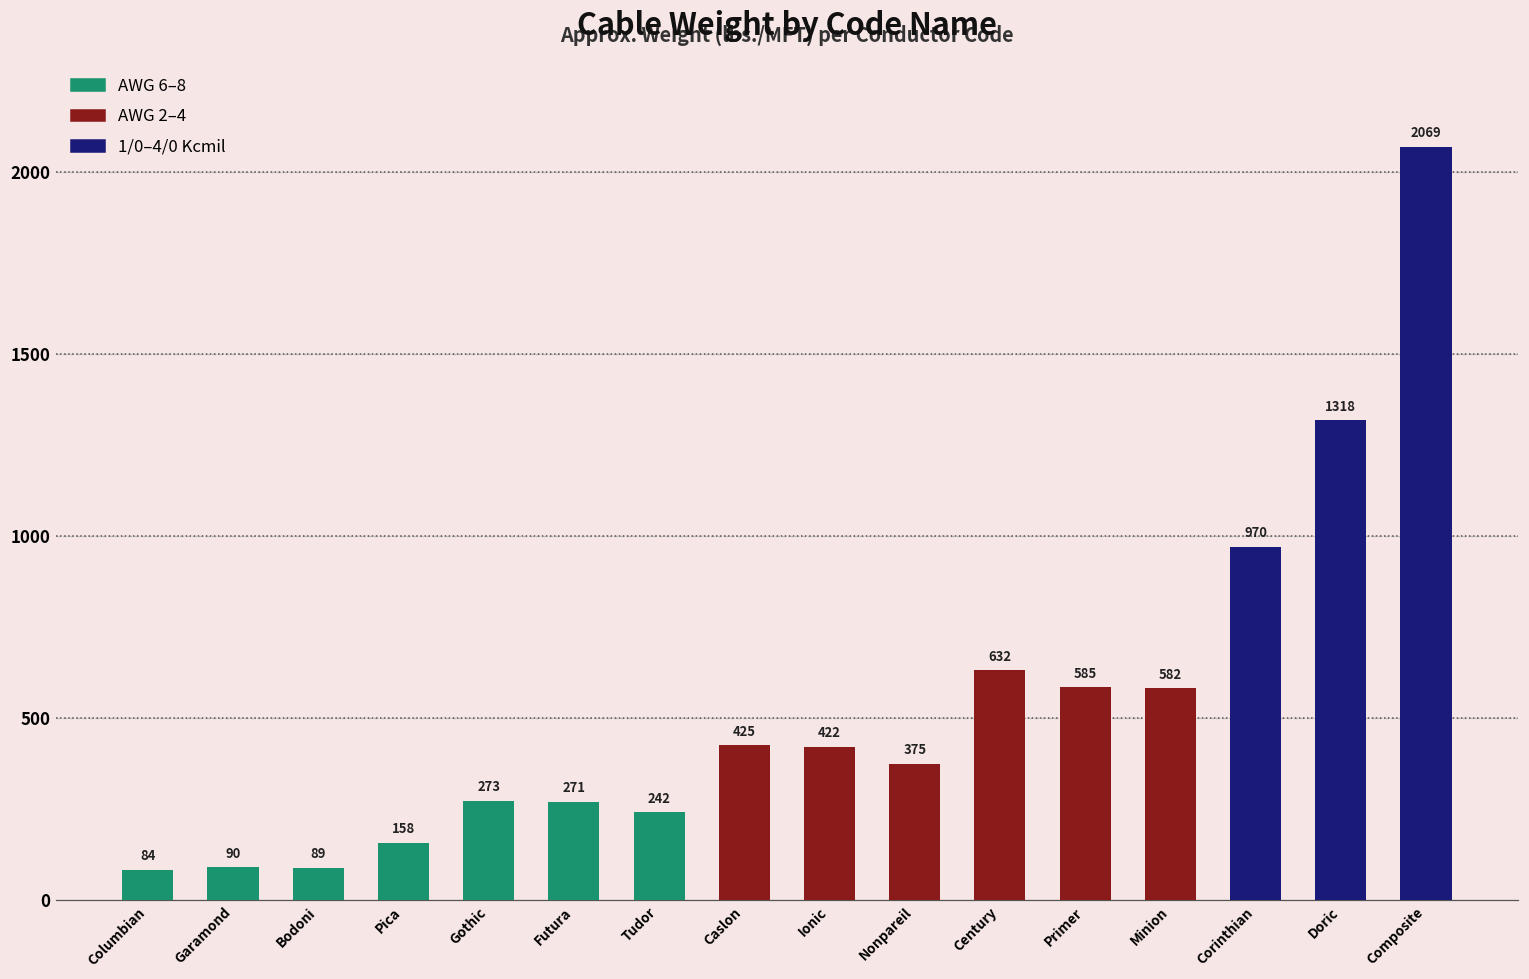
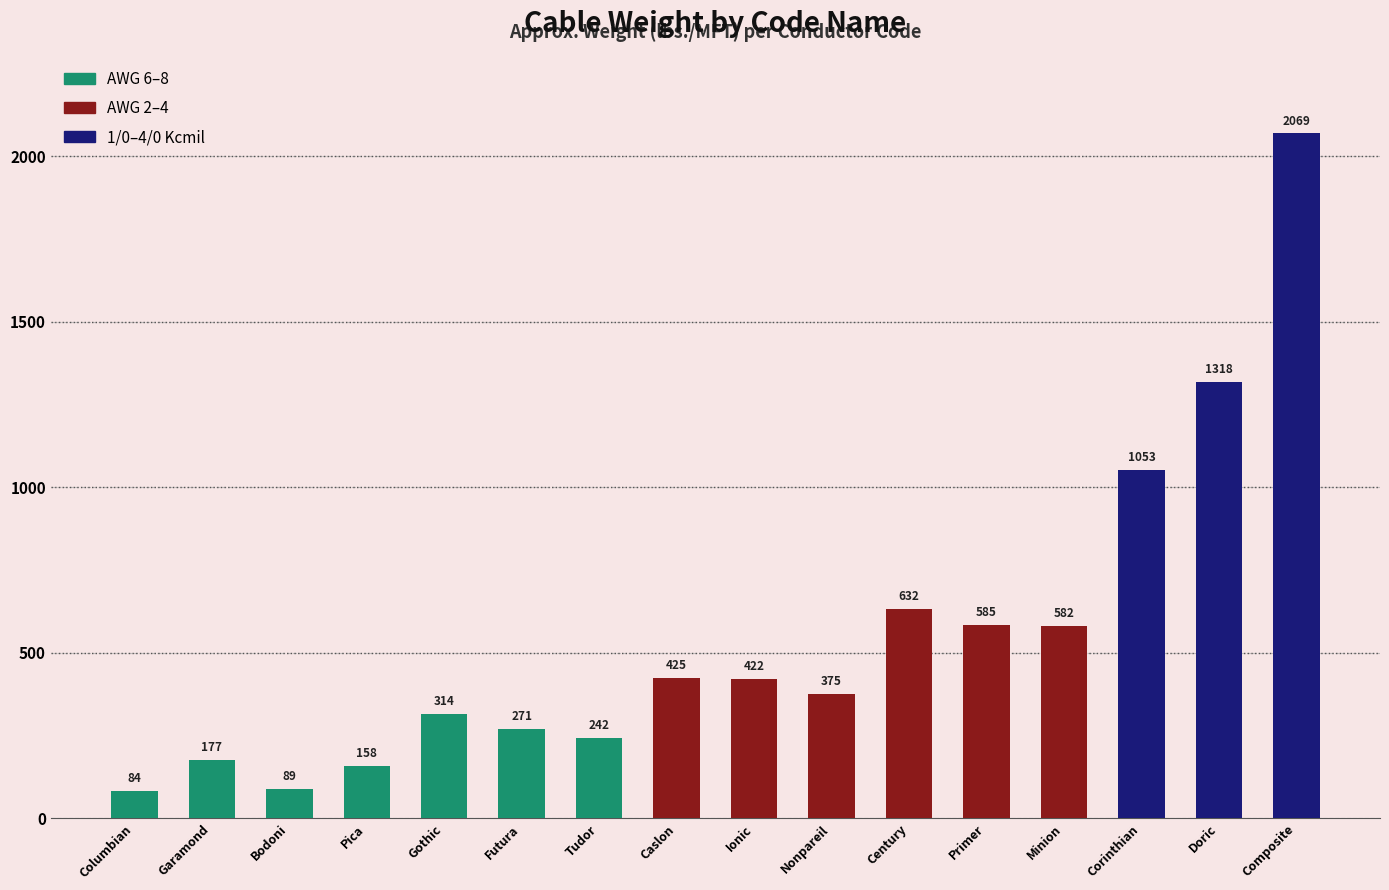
  {
    "Columbian": 84,
-   "Garamond": 90,
+   "Garamond": 177,
    "Bodoni": 89,
    "Pica": 158,
-   "Gothic": 273,
+   "Gothic": 314,
    "Futura": 271,
    "Tudor": 242,
    "Caslon": 425,
    "Ionic": 422,
    "Nonpareil": 375,
    "Century": 632,
    "Primer": 585,
    "Minion": 582,
-   "Corinthian": 970,
+   "Corinthian": 1053,
    "Doric": 1318,
    "Composite": 2069
  }
